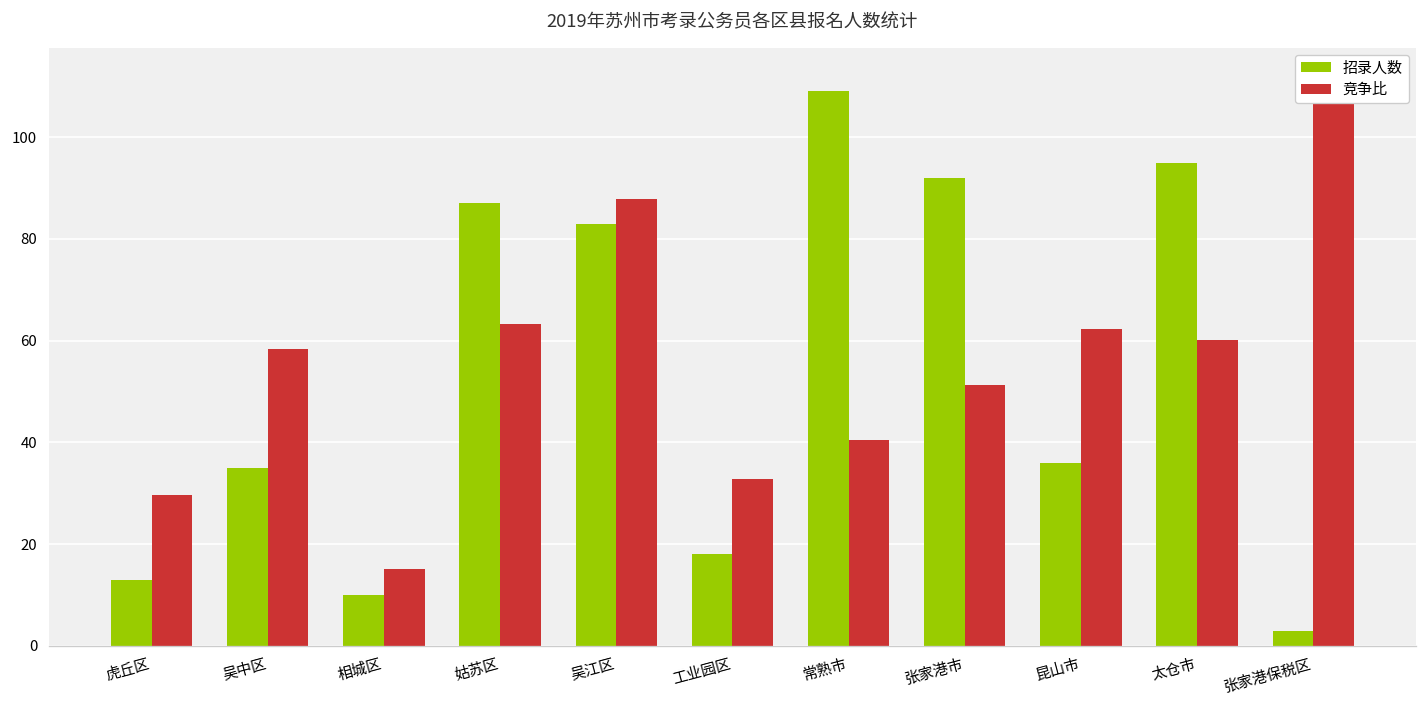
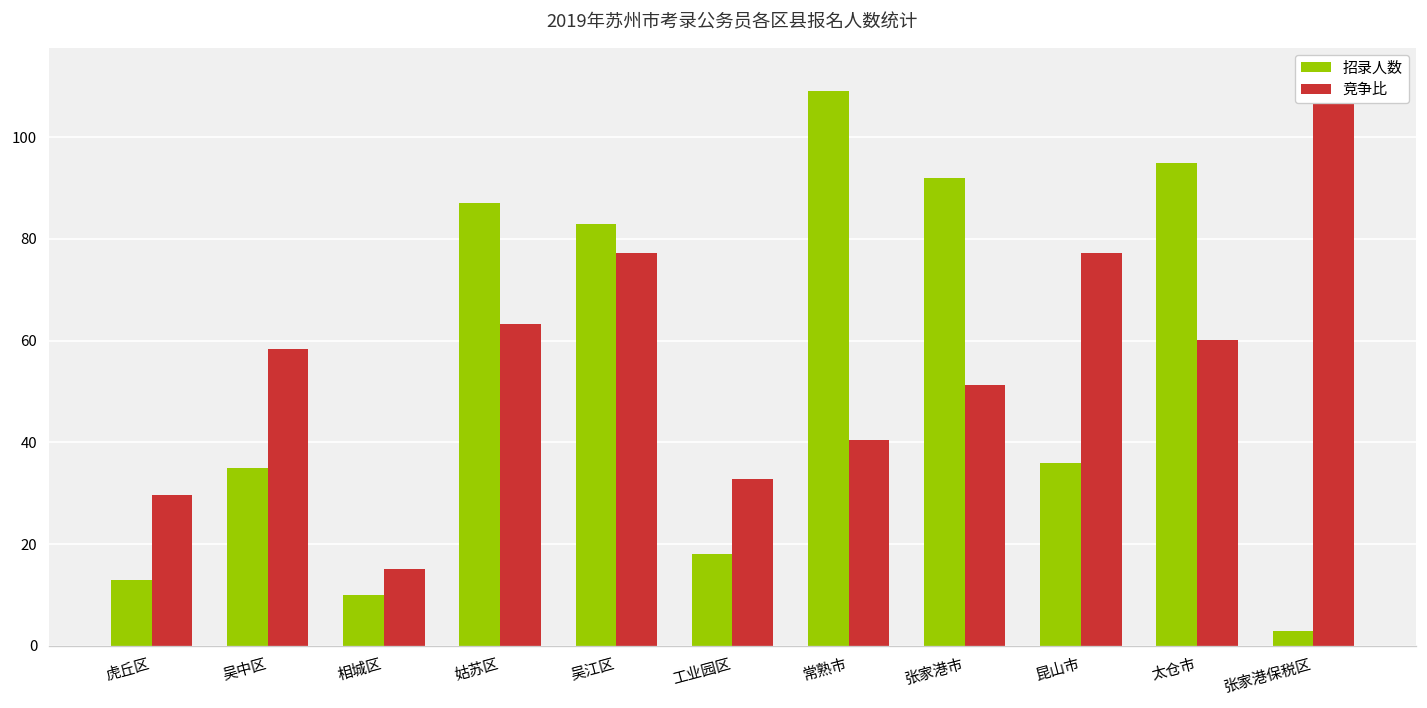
  {
    "招录人数": {
      "虎丘区": 13,
      "吴中区": 35,
      "相城区": 10,
      "姑苏区": 87,
      "吴江区": 83,
      "工业园区": 18,
      "常熟市": 109,
      "张家港市": 92,
      "昆山市": 36,
      "太仓市": 95,
      "张家港保税区": 3
    },
    "竞争比": {
      "虎丘区": 30,
      "吴中区": 58,
      "相城区": 15,
      "姑苏区": 63,
-     "吴江区": 88,
+     "吴江区": 77,
      "工业园区": 33,
      "常熟市": 40,
      "张家港市": 51,
-     "昆山市": 62,
+     "昆山市": 77,
      "太仓市": 60
    }
  }
